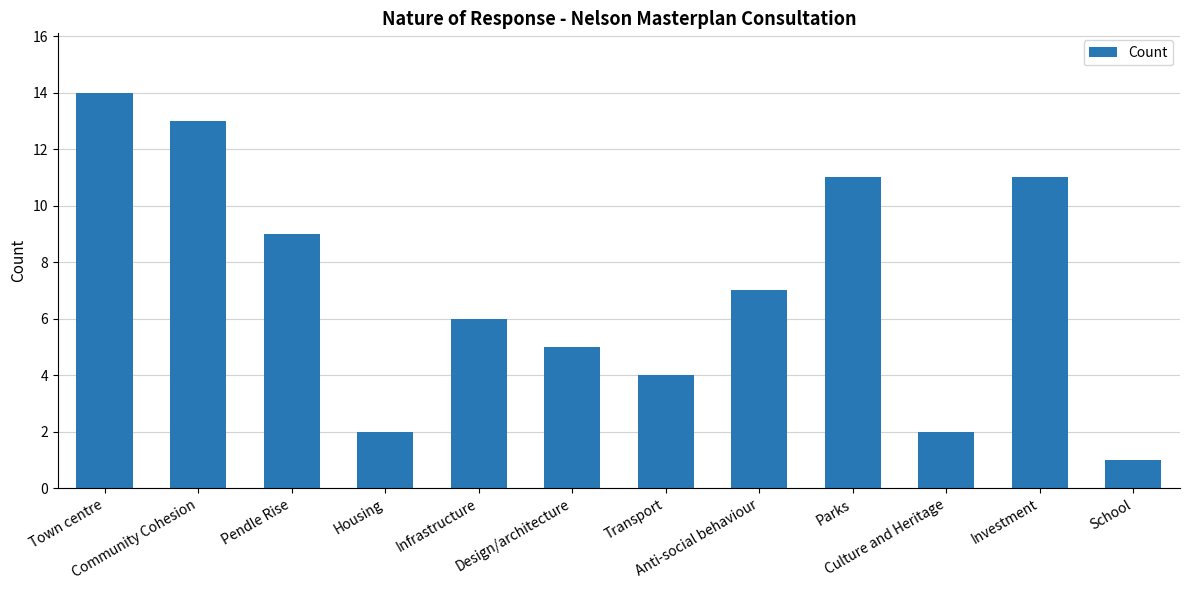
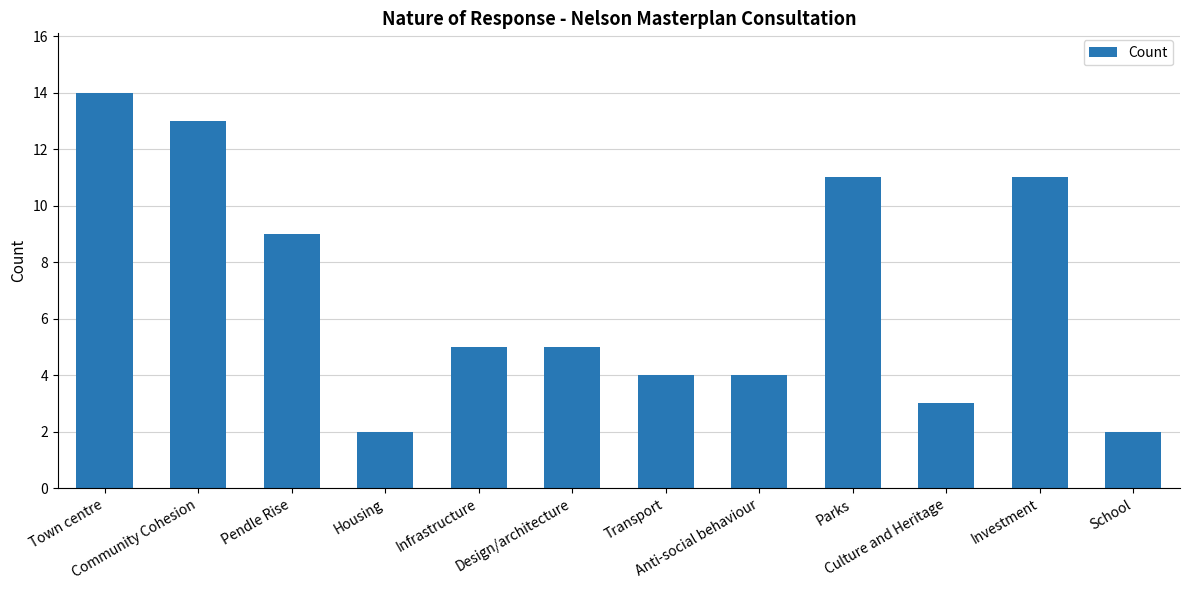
  {
    "Town centre": 14,
    "Community Cohesion": 13,
    "Pendle Rise": 9,
    "Housing": 2,
-   "Infrastructure": 6,
+   "Infrastructure": 5,
    "Design/architecture": 5,
    "Transport": 4,
-   "Anti-social behaviour": 7,
+   "Anti-social behaviour": 4,
    "Parks": 11,
-   "Culture and Heritage": 2,
+   "Culture and Heritage": 3,
    "Investment": 11,
-   "School": 1
+   "School": 2
  }
